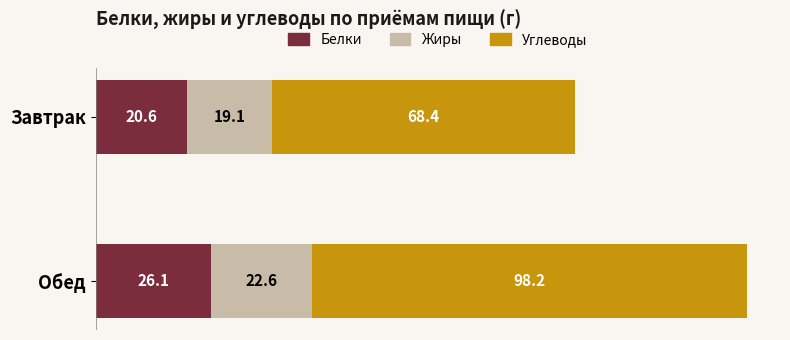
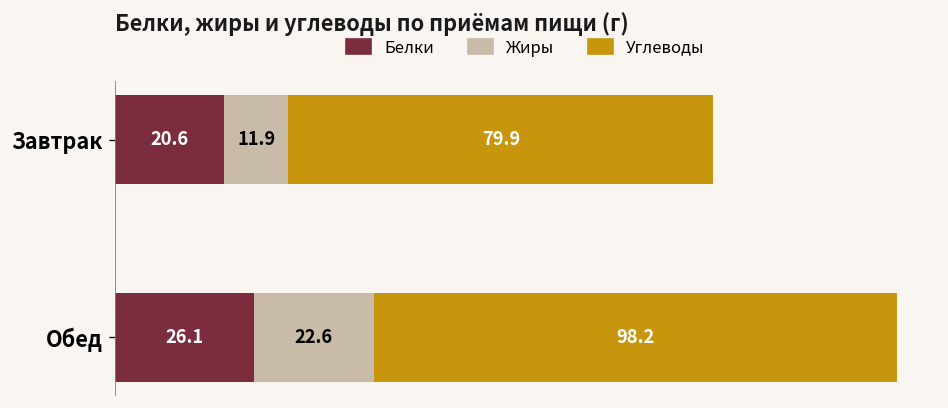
  {
    "Белки": {
      "Завтрак": 20.6,
      "Обед": 26.1
    },
    "Жиры": {
-     "Завтрак": 19.1,
+     "Завтрак": 11.9,
      "Обед": 22.6
    },
    "Углеводы": {
-     "Завтрак": 68.4,
+     "Завтрак": 79.9,
      "Обед": 98.2
    }
  }
